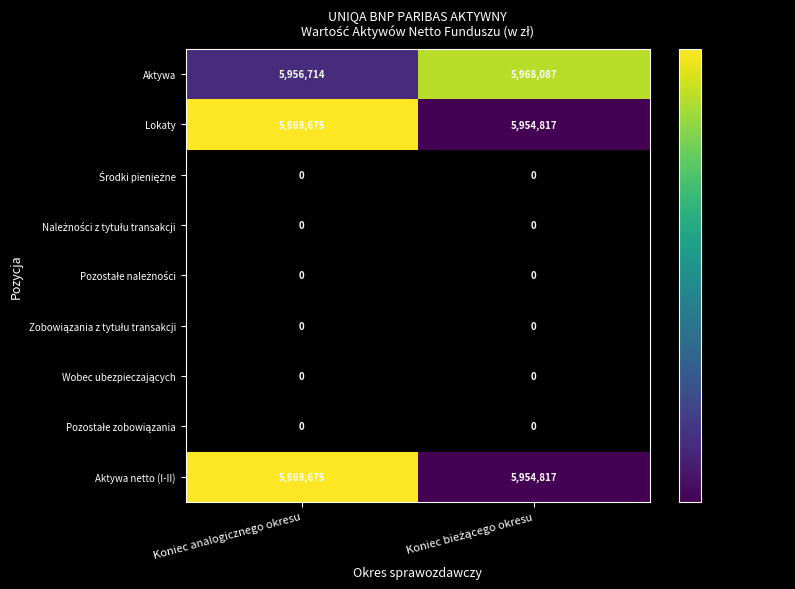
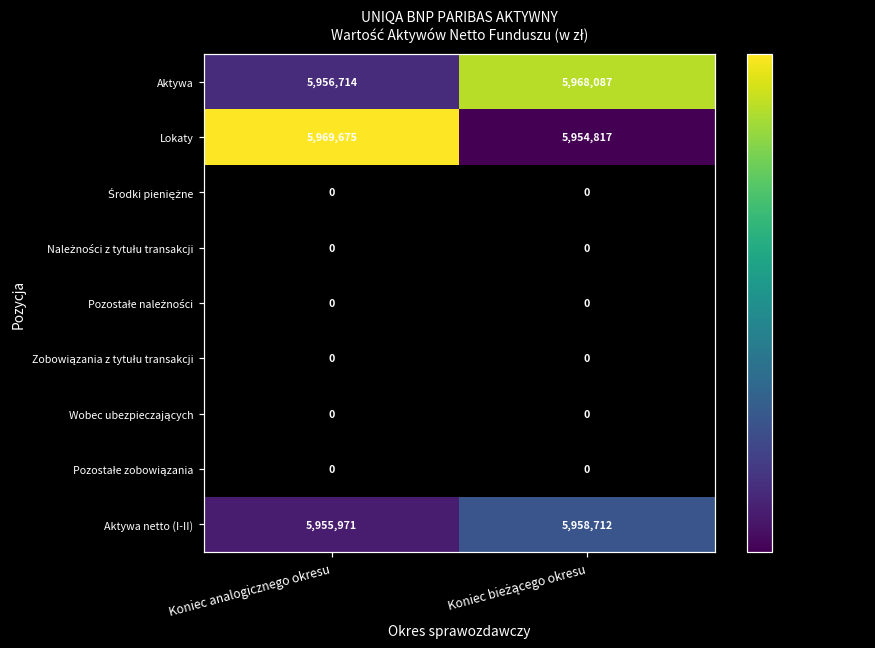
  {
    "Aktywa": {
      "Koniec analogicznego okresu": "5,956,714",
      "Koniec bieżącego okresu": "5,968,087"
    },
    "Lokaty": {
      "Koniec analogicznego okresu": "5,969,675",
      "Koniec bieżącego okresu": "5,954,817"
    },
    "Aktywa netto (I-II)": {
-     "Koniec analogicznego okresu": "5,969,675",
-     "Koniec bieżącego okresu": "5,954,817"
+     "Koniec analogicznego okresu": "5,955,971",
+     "Koniec bieżącego okresu": "5,958,712"
    }
  }
